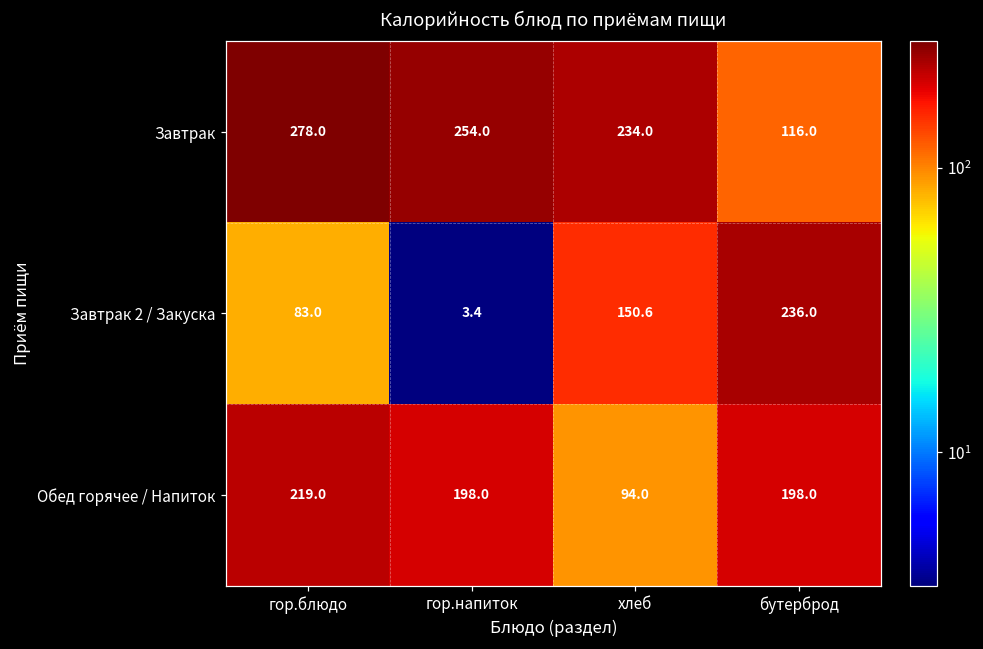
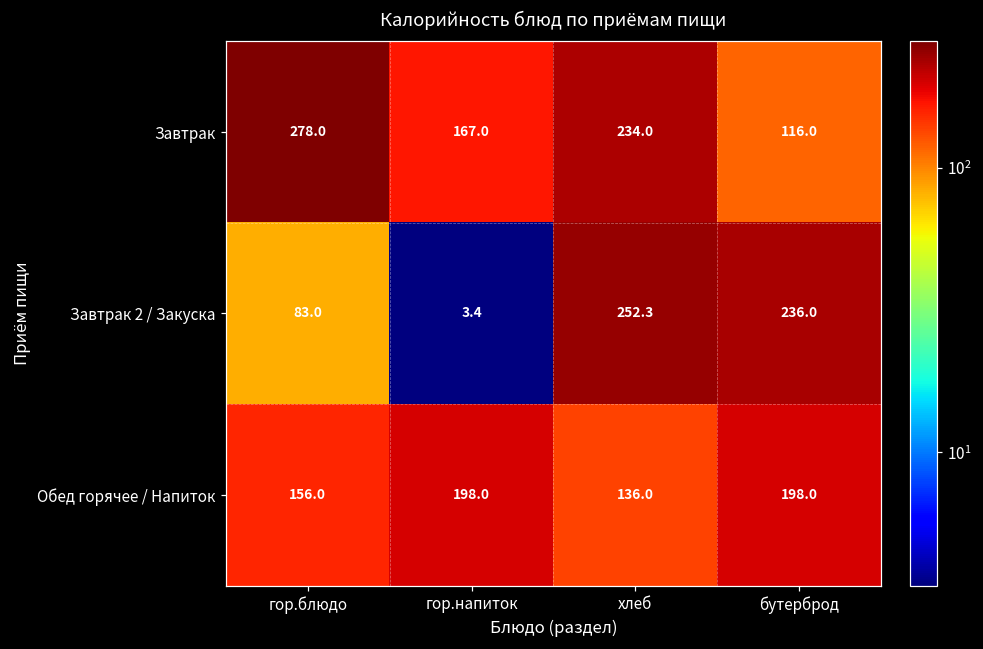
  {
    "Завтрак": {
      "гор.блюдо": 278.0,
-     "гор.напиток": 254.0,
+     "гор.напиток": 167.0,
      "хлеб": 234.0,
      "бутерброд": 116.0
    },
    "Завтрак 2 / Закуска": {
      "гор.блюдо": 83.0,
      "гор.напиток": 3.4,
-     "хлеб": 150.6,
+     "хлеб": 252.3,
      "бутерброд": 236.0
    },
    "Обед горячее / Напиток": {
-     "гор.блюдо": 219.0,
+     "гор.блюдо": 156.0,
      "гор.напиток": 198.0,
-     "хлеб": 94.0,
+     "хлеб": 136.0,
      "бутерброд": 198.0
    }
  }
